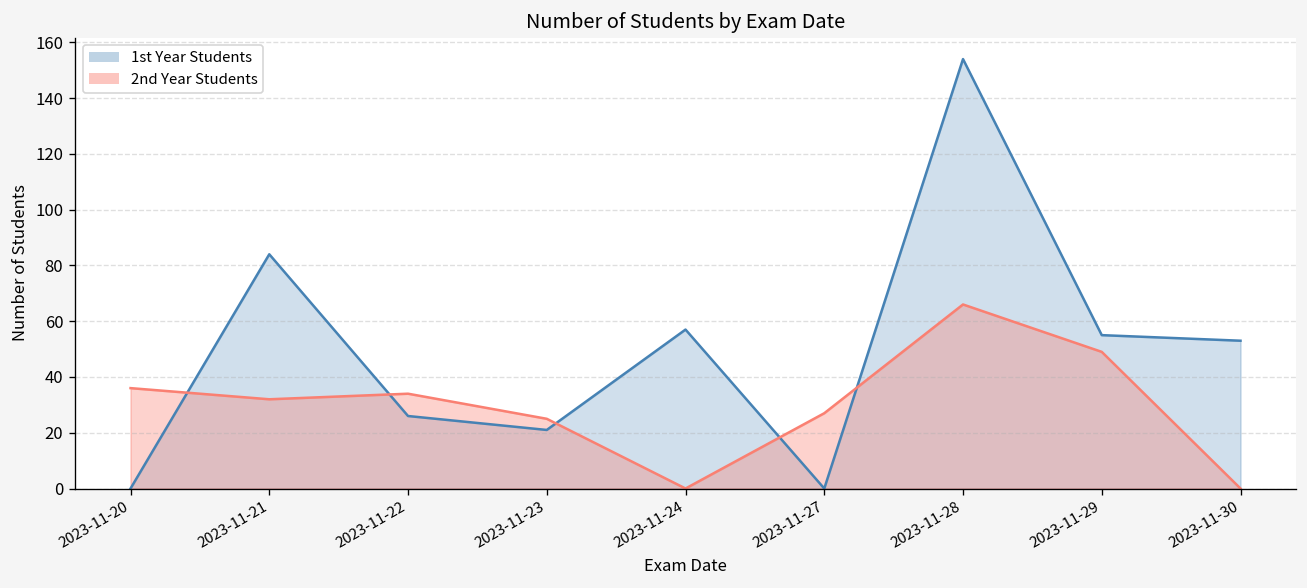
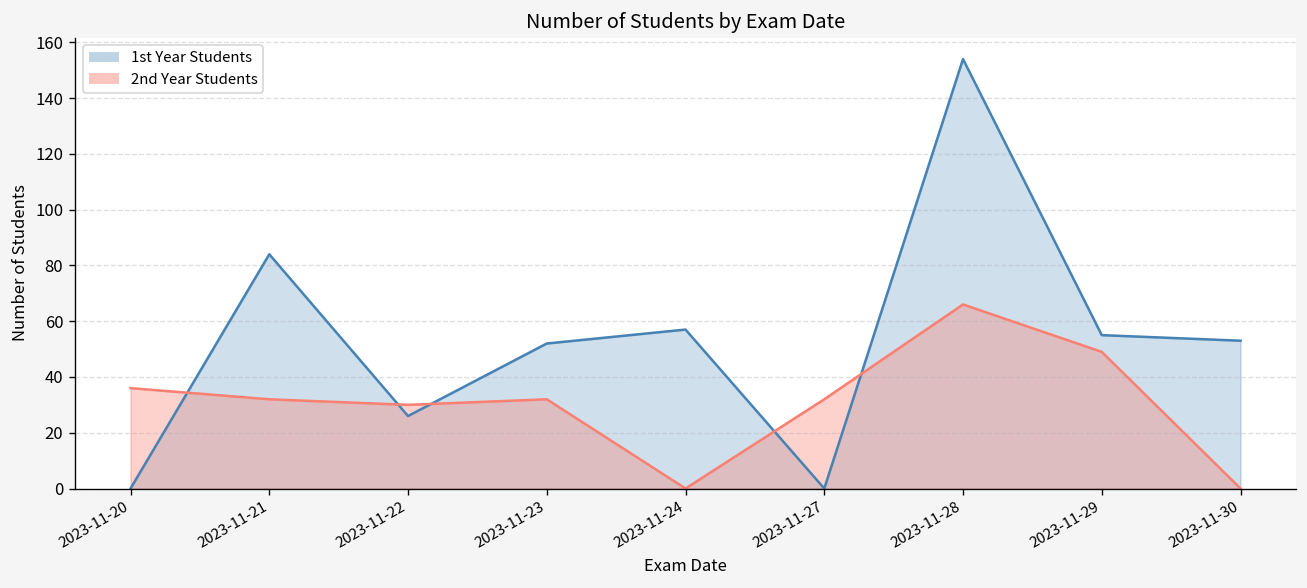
  {
    "1st Year Students": {
      "2023-11-20": 0,
      "2023-11-21": 84,
      "2023-11-22": 26,
-     "2023-11-23": 21,
+     "2023-11-23": 52,
      "2023-11-24": 57,
      "2023-11-27": 0,
      "2023-11-28": 154,
      "2023-11-29": 55,
      "2023-11-30": 53
    },
    "2nd Year Students": {
      "2023-11-20": 36,
      "2023-11-21": 32,
-     "2023-11-22": 34,
-     "2023-11-23": 25,
+     "2023-11-22": 30,
+     "2023-11-23": 32,
      "2023-11-24": 0,
-     "2023-11-27": 27,
+     "2023-11-27": 32,
      "2023-11-28": 66,
      "2023-11-29": 49,
      "2023-11-30": 0
    }
  }
